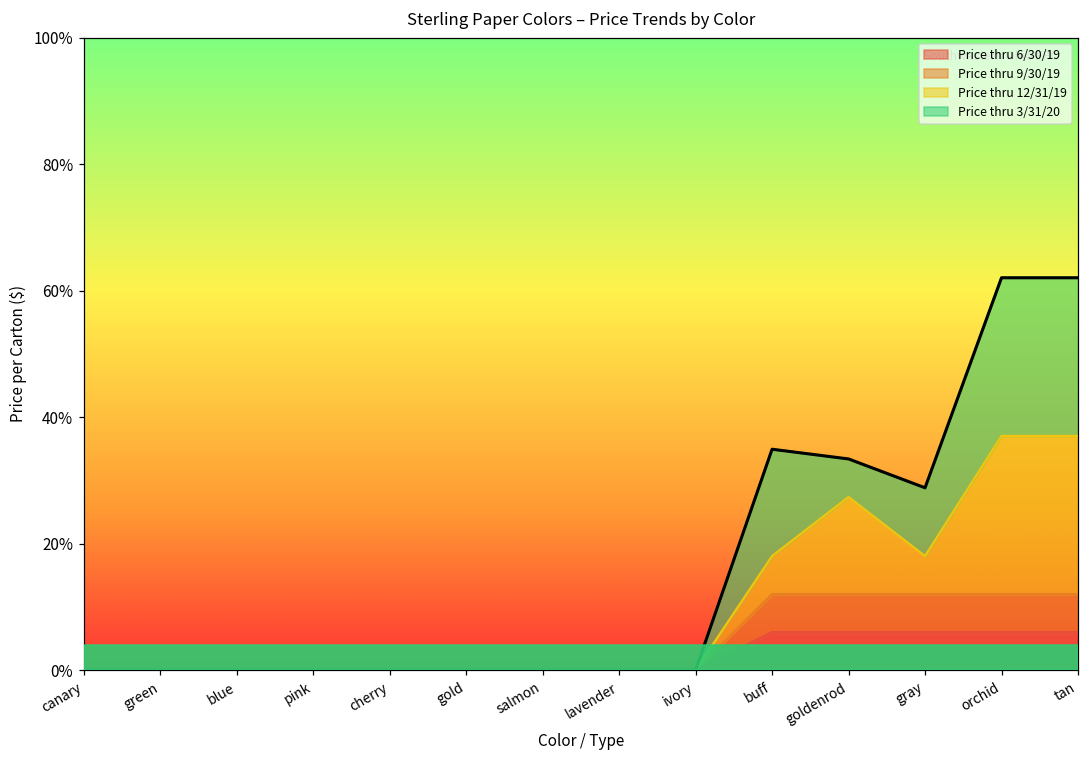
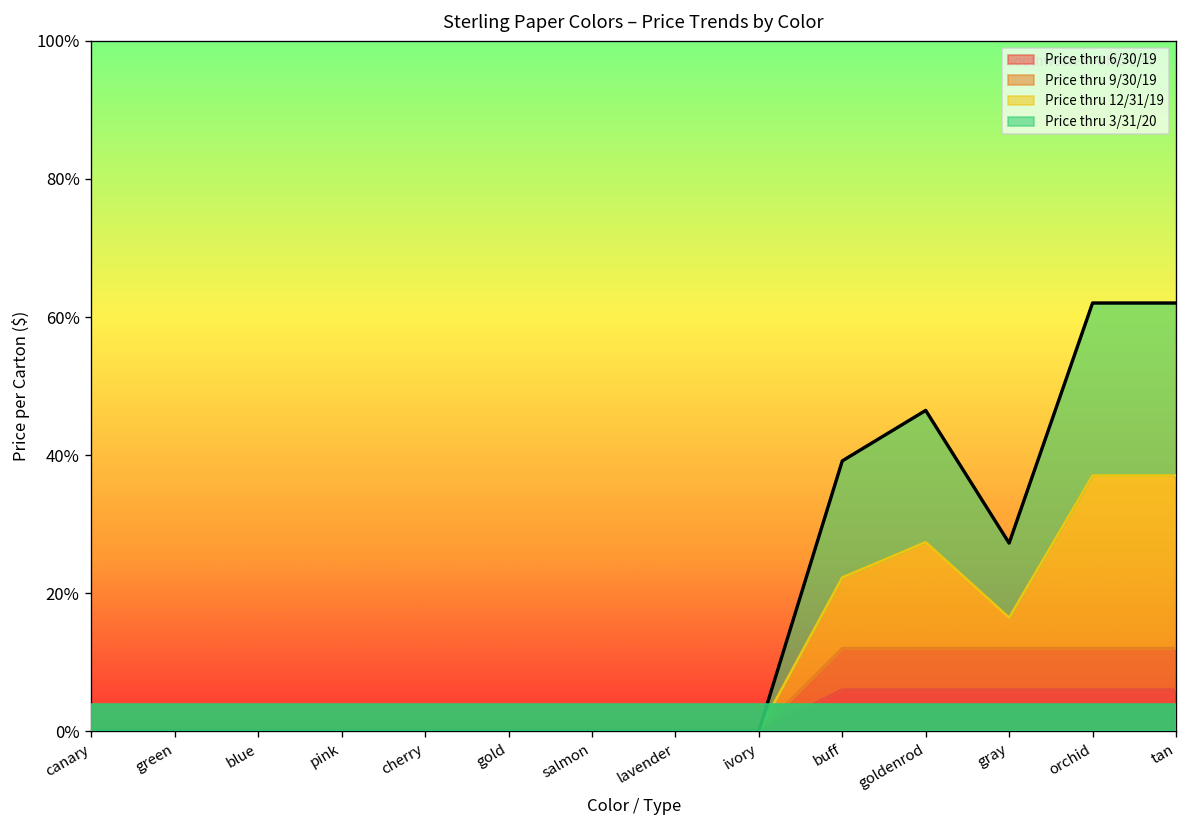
  {
    "Price thru 12/31/19": {
-     "buff": "6%",
+     "buff": "10%",
      "goldenrod": "15%",
-     "gray": "6%",
+     "gray": "4%",
      "orchid": "25%",
      "tan": "25%"
    },
    "Price thru 3/31/20": {
      "buff": "17%",
-     "goldenrod": "6%",
+     "goldenrod": "19%",
      "gray": "11%",
      "orchid": "25%",
      "tan": "25%"
    }
  }
